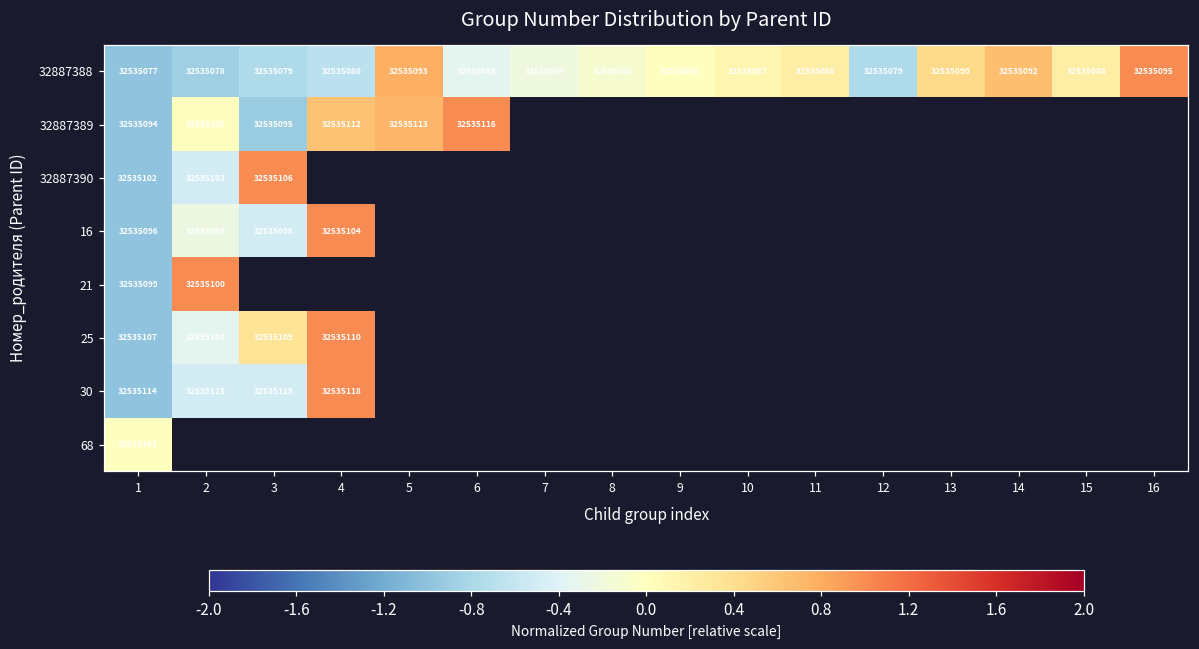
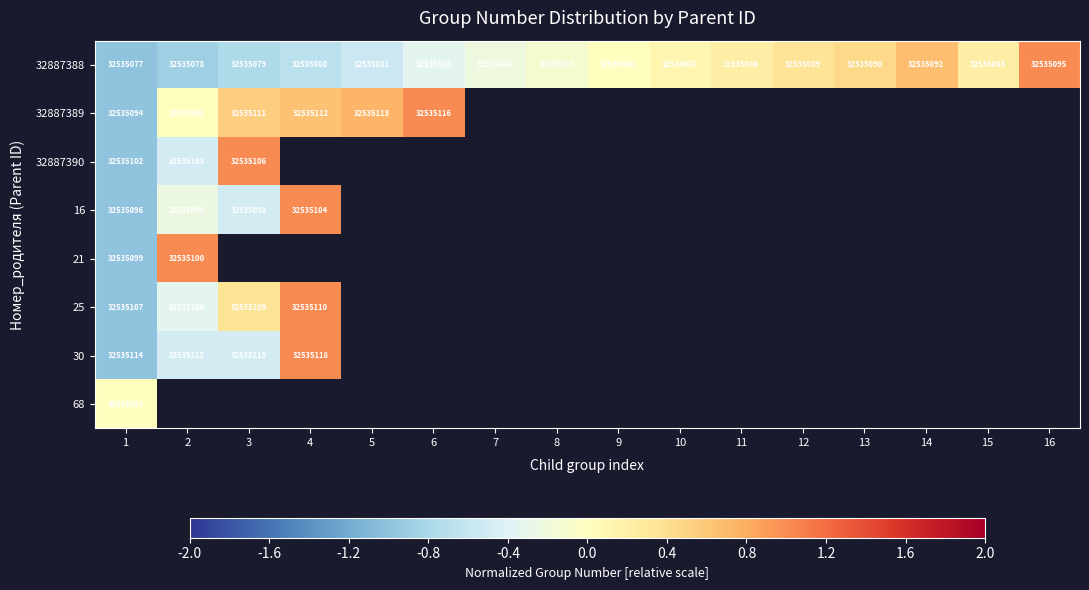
  {
    "32887388": {
      "1": 32535077,
      "2": 32535078,
      "3": 32535079,
      "4": 32535080,
-     "5": 32535093,
+     "5": 32535081,
      "8": 32535085,
      "9": 32535086,
      "10": 32535087,
      "11": 32535088,
-     "12": 32535079,
+     "12": 32535089,
      "13": 32535090,
      "14": 32535092,
      "15": 32535088,
      "16": 32535095
    },
    "32887389": {
      "1": 32535094,
      "2": 32535105,
-     "3": 32535095,
+     "3": 32535111,
      "4": 32535112,
      "5": 32535113,
      "6": 32535116
    },
    "32887390": {
      "1": 32535102,
      "3": 32535106
    },
    "16": {
      "1": 32535096,
      "4": 32535104
    },
    "21": {
      "1": 32535099,
      "2": 32535100
    },
    "25": {
      "1": 32535107,
      "3": 32535109,
      "4": 32535110
    },
    "30": {
      "1": 32535114,
      "4": 32535118
    },
    "68": {
      "1": 32535101
    }
  }
